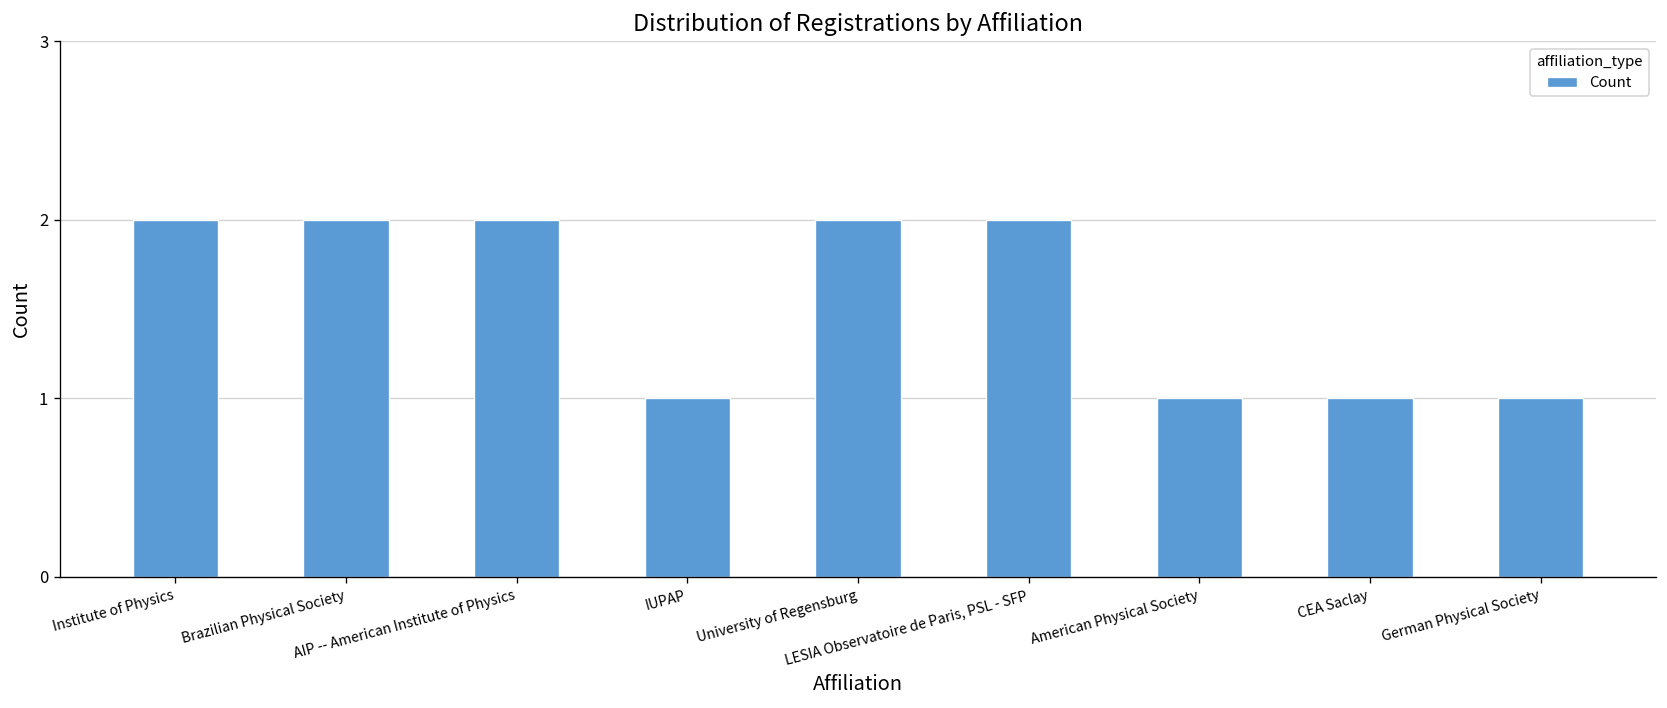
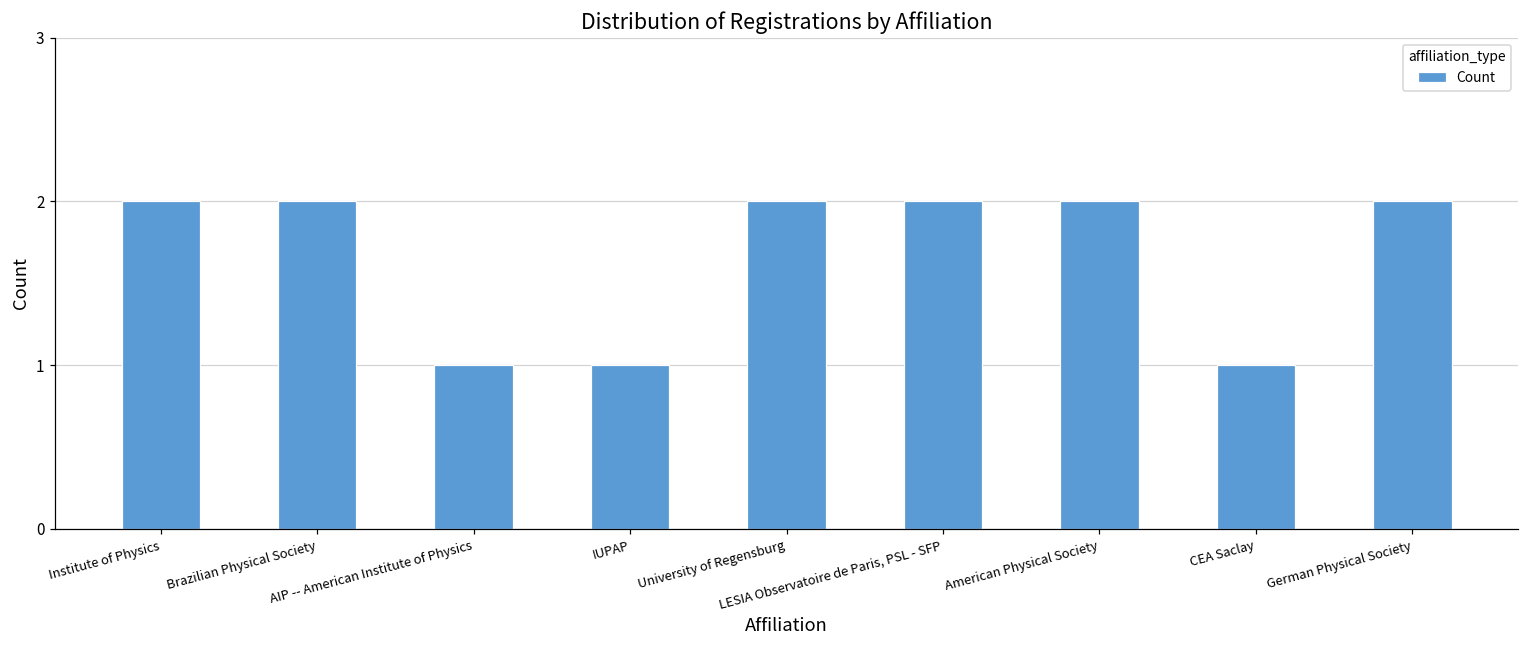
  {
    "Institute of Physics": 2,
    "Brazilian Physical Society": 2,
-   "AIP -- American Institute of Physics": 2,
+   "AIP -- American Institute of Physics": 1,
    "IUPAP": 1,
    "University of Regensburg": 2,
    "LESIA Observatoire de Paris, PSL - SFP": 2,
-   "American Physical Society": 1,
+   "American Physical Society": 2,
    "CEA Saclay": 1,
-   "German Physical Society": 1
+   "German Physical Society": 2
  }
